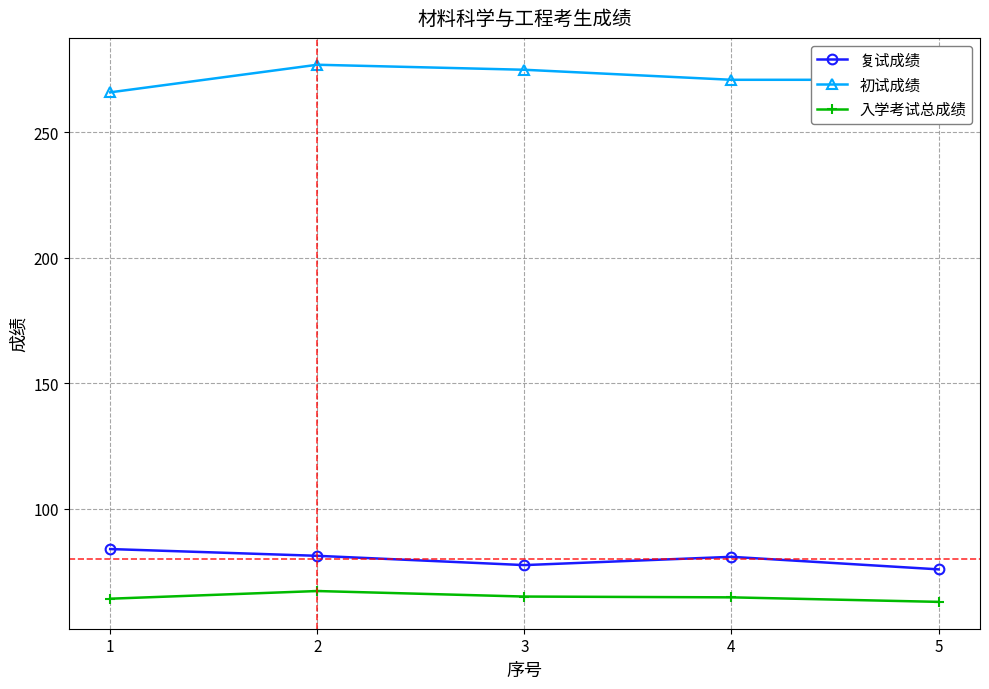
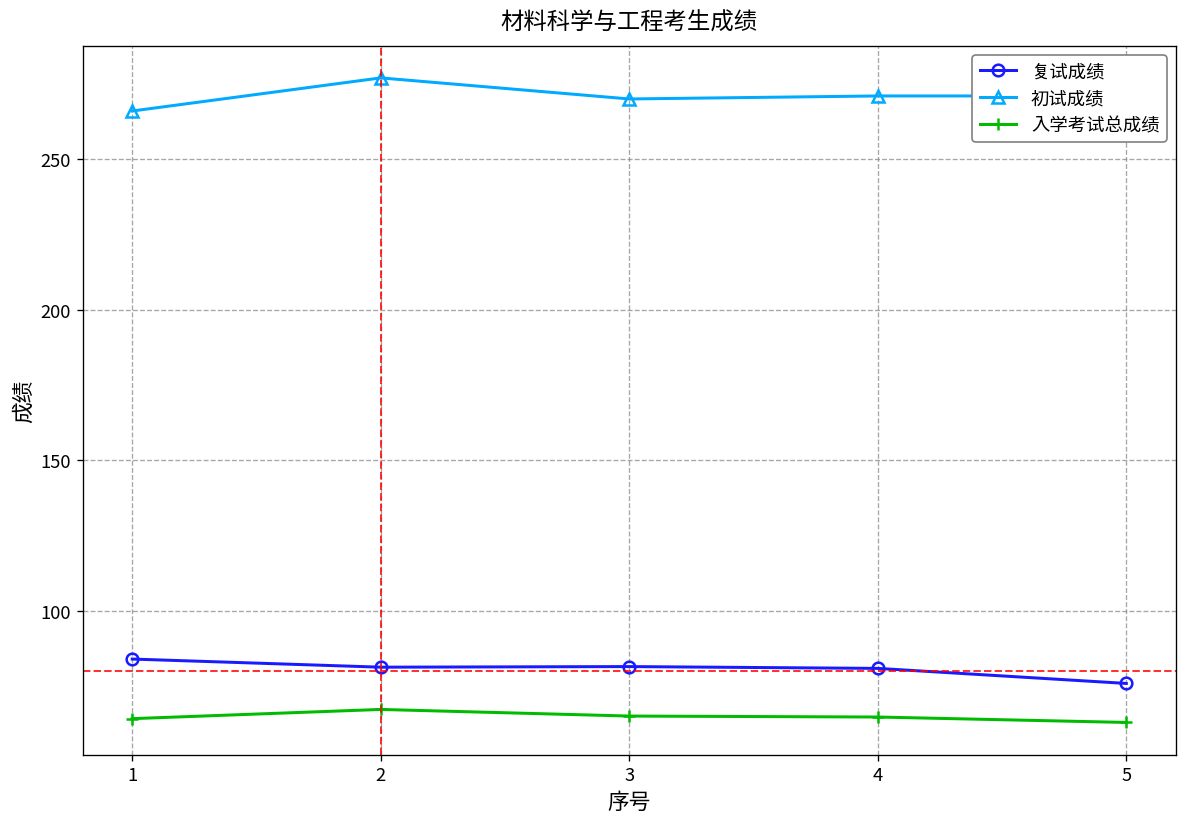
  {
    "复试成绩": {
      "1": 84,
      "2": 81,
-     "3": 78,
+     "3": 81,
      "4": 81,
      "5": 76
    },
    "初试成绩": {
      "1": 266,
      "2": 277,
-     "3": 275,
+     "3": 270,
      "4": 271
    },
    "入学考试总成绩": {
      "1": 64,
      "2": 67,
      "3": 65,
      "4": 65,
      "5": 63
    }
  }
